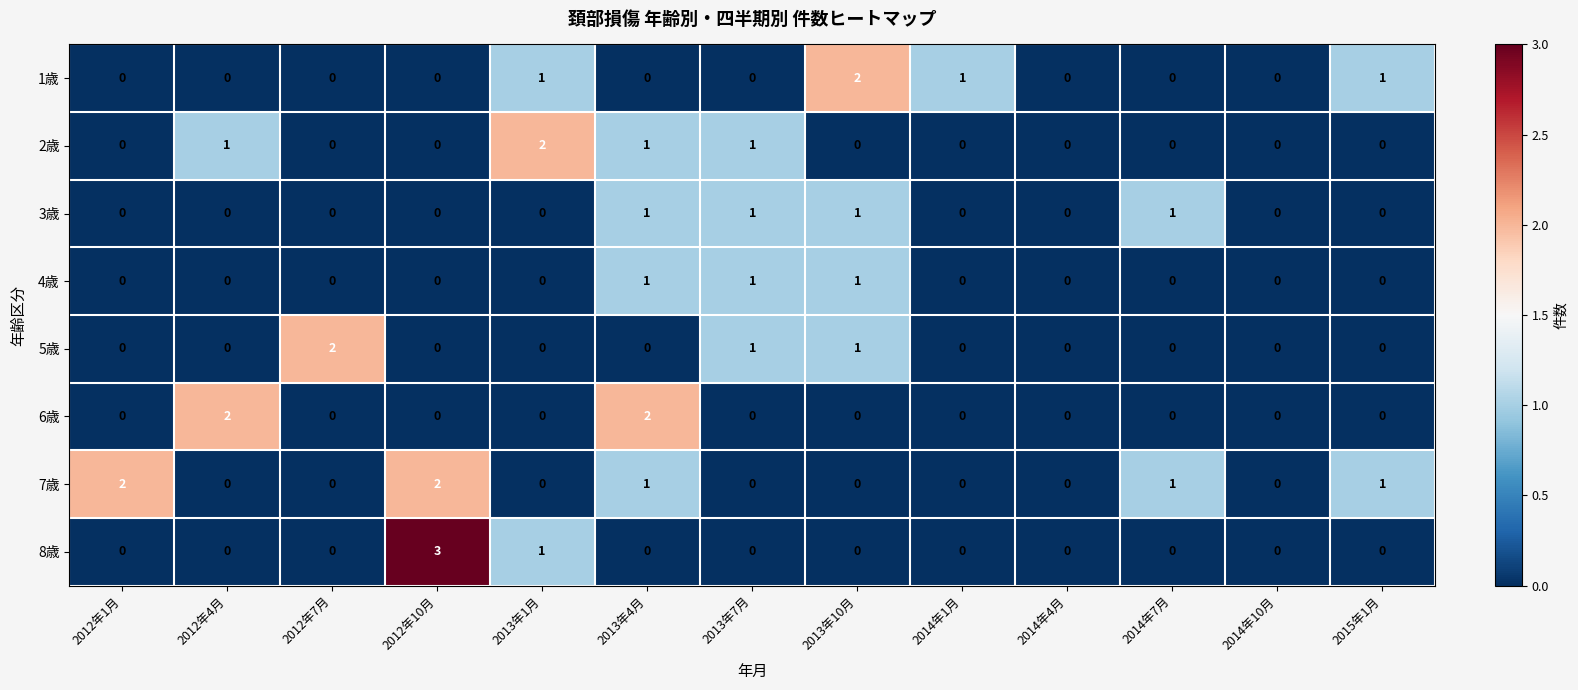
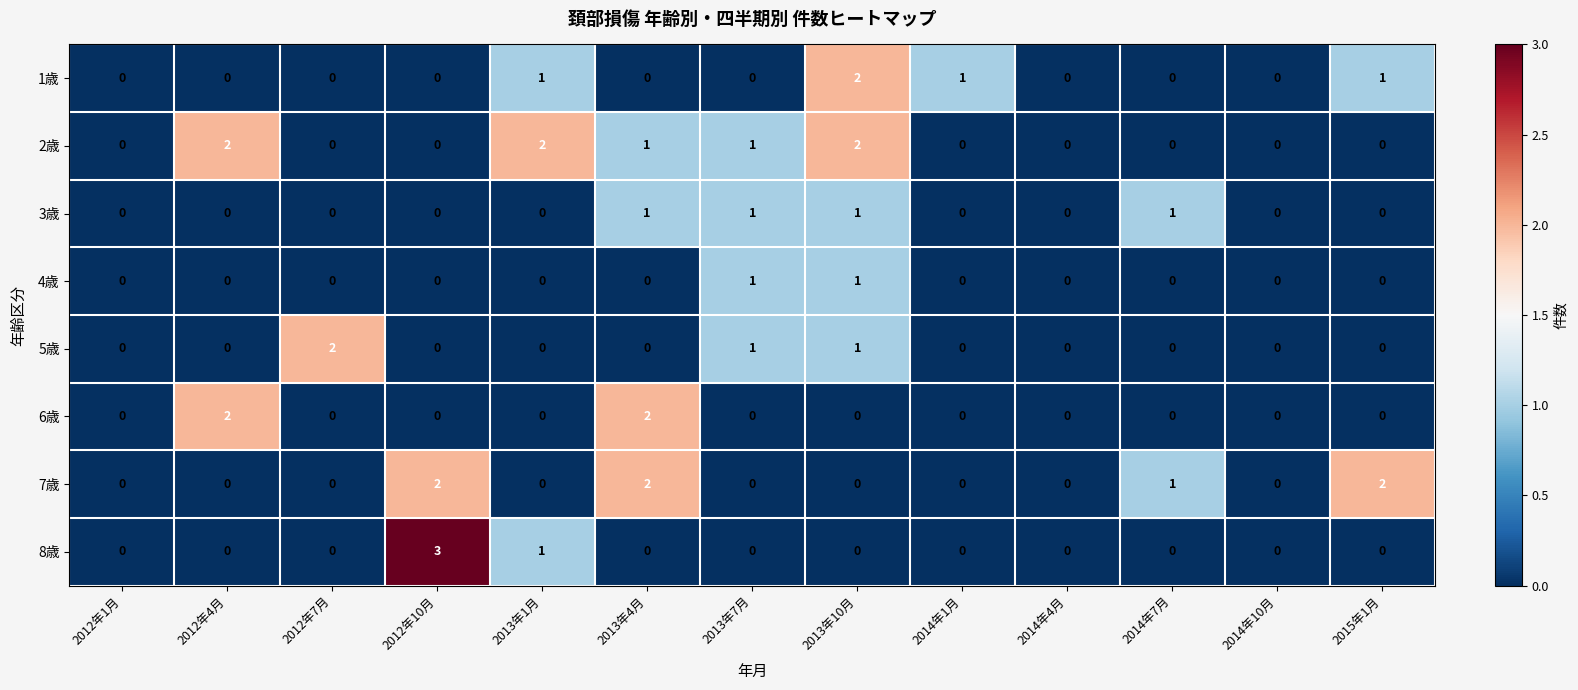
  {
    "1歳": {
      "2012年1月": 0,
      "2012年4月": 0,
      "2012年7月": 0,
      "2012年10月": 0,
      "2013年1月": 1,
      "2013年4月": 0,
      "2013年7月": 0,
      "2013年10月": 2,
      "2014年1月": 1,
      "2014年4月": 0,
      "2014年7月": 0,
      "2014年10月": 0,
      "2015年1月": 1
    },
    "2歳": {
      "2012年1月": 0,
-     "2012年4月": 1,
+     "2012年4月": 2,
      "2012年7月": 0,
      "2012年10月": 0,
      "2013年1月": 2,
      "2013年4月": 1,
      "2013年7月": 1,
-     "2013年10月": 0,
+     "2013年10月": 2,
      "2014年1月": 0,
      "2014年4月": 0,
      "2014年7月": 0,
      "2014年10月": 0,
      "2015年1月": 0
    },
    "3歳": {
      "2012年1月": 0,
      "2012年4月": 0,
      "2012年7月": 0,
      "2012年10月": 0,
      "2013年1月": 0,
      "2013年4月": 1,
      "2013年7月": 1,
      "2013年10月": 1,
      "2014年1月": 0,
      "2014年4月": 0,
      "2014年7月": 1,
      "2014年10月": 0,
      "2015年1月": 0
    },
    "4歳": {
      "2012年1月": 0,
      "2012年4月": 0,
      "2012年7月": 0,
      "2012年10月": 0,
      "2013年1月": 0,
-     "2013年4月": 1,
+     "2013年4月": 0,
      "2013年7月": 1,
      "2013年10月": 1,
      "2014年1月": 0,
      "2014年4月": 0,
      "2014年7月": 0,
      "2014年10月": 0,
      "2015年1月": 0
    },
    "5歳": {
      "2012年1月": 0,
      "2012年4月": 0,
      "2012年7月": 2,
      "2012年10月": 0,
      "2013年1月": 0,
      "2013年4月": 0,
      "2013年7月": 1,
      "2013年10月": 1,
      "2014年1月": 0,
      "2014年4月": 0,
      "2014年7月": 0,
      "2014年10月": 0,
      "2015年1月": 0
    },
    "6歳": {
      "2012年1月": 0,
      "2012年4月": 2,
      "2012年7月": 0,
      "2012年10月": 0,
      "2013年1月": 0,
      "2013年4月": 2,
      "2013年7月": 0,
      "2013年10月": 0,
      "2014年1月": 0,
      "2014年4月": 0,
      "2014年7月": 0,
      "2014年10月": 0,
      "2015年1月": 0
    },
    "7歳": {
-     "2012年1月": 2,
+     "2012年1月": 0,
      "2012年4月": 0,
      "2012年7月": 0,
      "2012年10月": 2,
      "2013年1月": 0,
-     "2013年4月": 1,
+     "2013年4月": 2,
      "2013年7月": 0,
      "2013年10月": 0,
      "2014年1月": 0,
      "2014年4月": 0,
      "2014年7月": 1,
      "2014年10月": 0,
-     "2015年1月": 1
+     "2015年1月": 2
    },
    "8歳": {
      "2012年1月": 0,
      "2012年4月": 0,
      "2012年7月": 0,
      "2012年10月": 3,
      "2013年1月": 1,
      "2013年4月": 0,
      "2013年7月": 0,
      "2013年10月": 0,
      "2014年1月": 0,
      "2014年4月": 0,
      "2014年7月": 0,
      "2014年10月": 0,
      "2015年1月": 0
    }
  }
